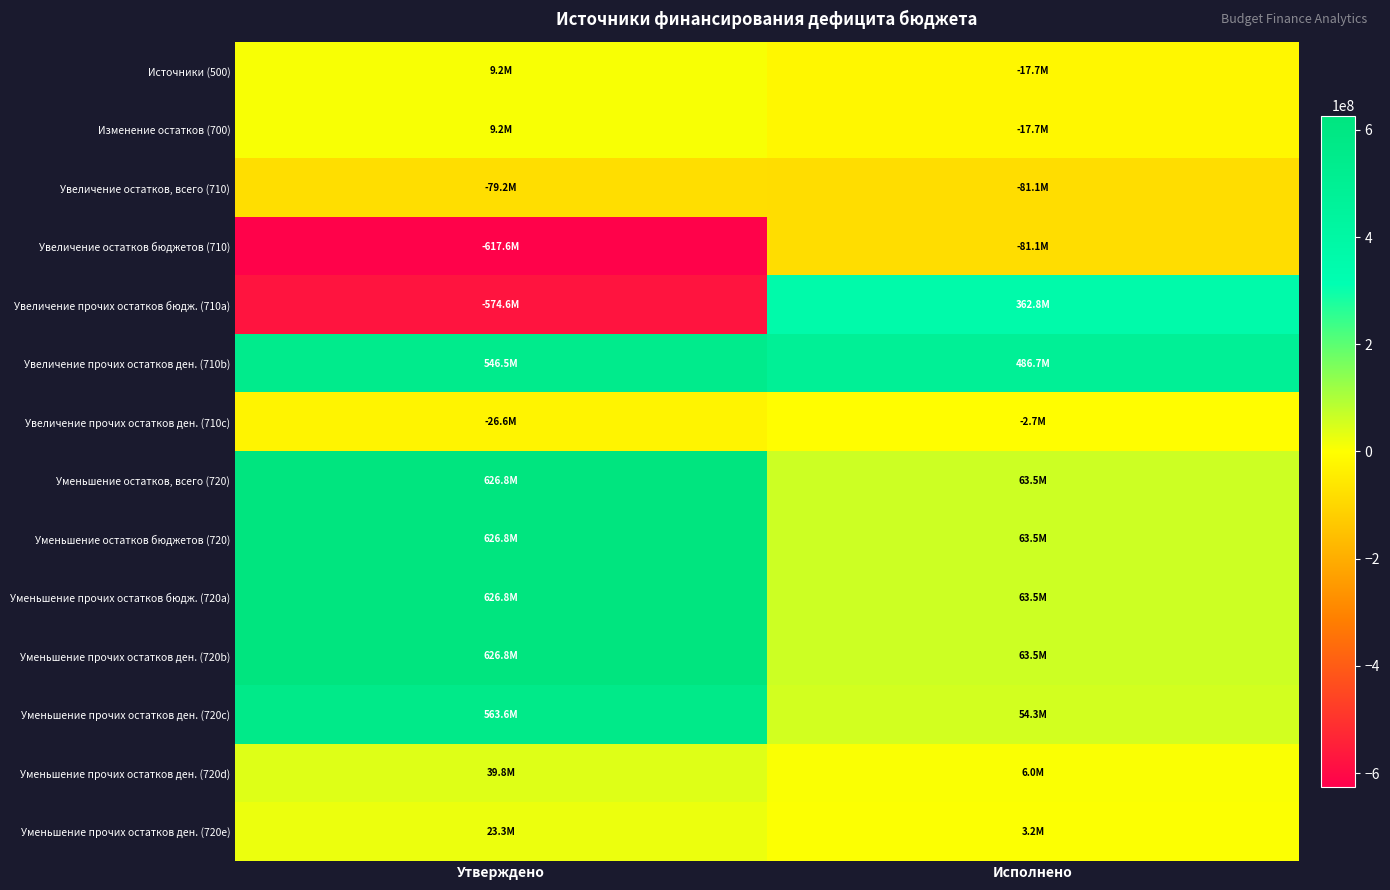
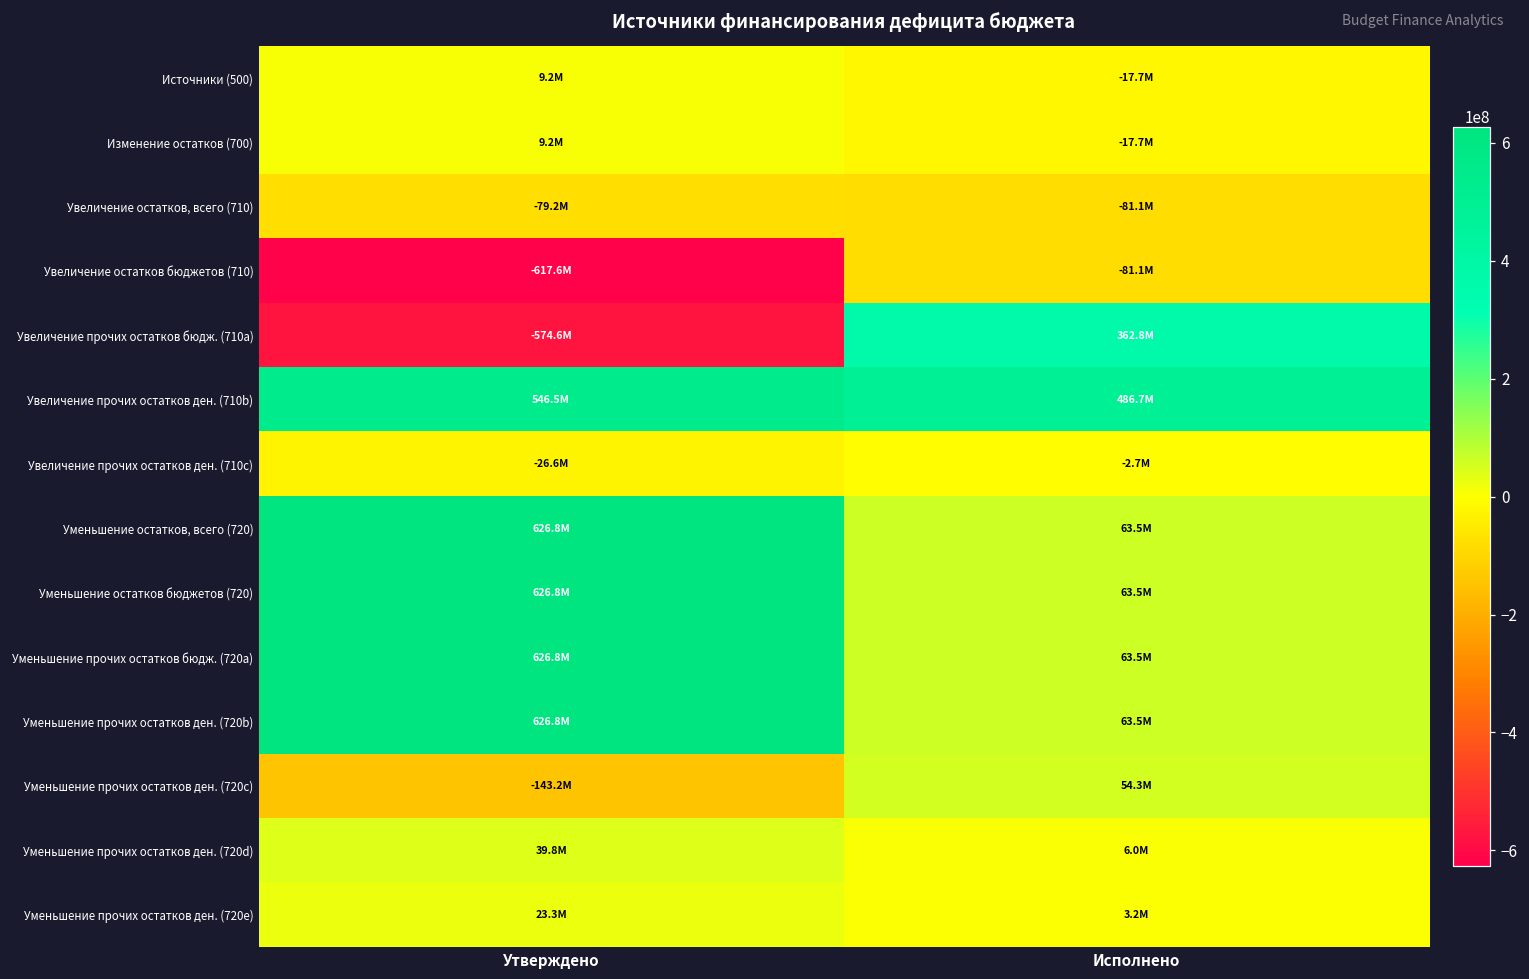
  {
    "Источники (500)": {
      "Утверждено": "9.2M",
      "Исполнено": "-17.7M"
    },
    "Изменение остатков (700)": {
      "Утверждено": "9.2M",
      "Исполнено": "-17.7M"
    },
    "Увеличение остатков, всего (710)": {
      "Утверждено": "-79.2M",
      "Исполнено": "-81.1M"
    },
    "Увеличение остатков бюджетов (710)": {
      "Утверждено": "-617.6M",
      "Исполнено": "-81.1M"
    },
    "Увеличение прочих остатков бюдж. (710a)": {
      "Утверждено": "-574.6M",
      "Исполнено": "362.8M"
    },
    "Увеличение прочих остатков ден. (710b)": {
      "Утверждено": "546.5M",
      "Исполнено": "486.7M"
    },
    "Увеличение прочих остатков ден. (710c)": {
      "Утверждено": "-26.6M",
      "Исполнено": "-2.7M"
    },
    "Уменьшение остатков, всего (720)": {
      "Утверждено": "626.8M",
      "Исполнено": "63.5M"
    },
    "Уменьшение остатков бюджетов (720)": {
      "Утверждено": "626.8M",
      "Исполнено": "63.5M"
    },
    "Уменьшение прочих остатков бюдж. (720a)": {
      "Утверждено": "626.8M",
      "Исполнено": "63.5M"
    },
    "Уменьшение прочих остатков ден. (720b)": {
      "Утверждено": "626.8M",
      "Исполнено": "63.5M"
    },
    "Уменьшение прочих остатков ден. (720c)": {
-     "Утверждено": "563.6M",
+     "Утверждено": "-143.2M",
      "Исполнено": "54.3M"
    },
    "Уменьшение прочих остатков ден. (720d)": {
      "Утверждено": "39.8M",
      "Исполнено": "6.0M"
    },
    "Уменьшение прочих остатков ден. (720e)": {
      "Утверждено": "23.3M",
      "Исполнено": "3.2M"
    }
  }
